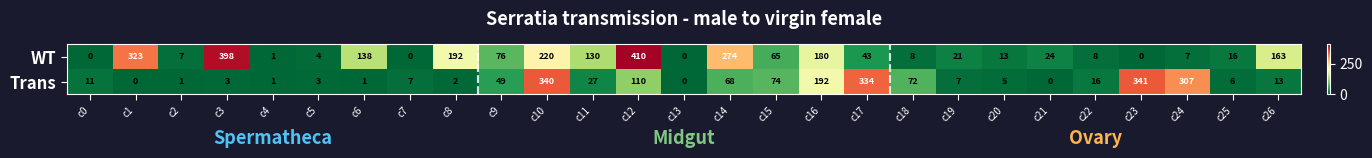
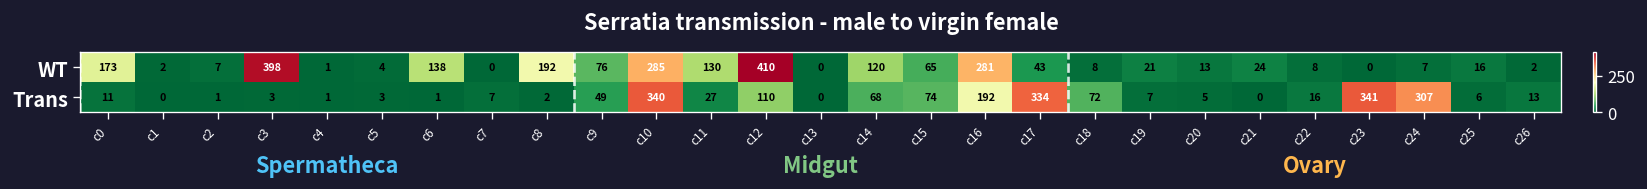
  {
    "WT": {
-     "c0": 0,
-     "c1": 323,
+     "c0": 173,
+     "c1": 2,
      "c2": 7,
      "c3": 398,
      "c4": 1,
      "c5": 4,
      "c6": 138,
      "c7": 0,
      "c8": 192,
      "c9": 76,
-     "c10": 220,
+     "c10": 285,
      "c11": 130,
      "c12": 410,
      "c13": 0,
-     "c14": 274,
+     "c14": 120,
      "c15": 65,
-     "c16": 180,
+     "c16": 281,
      "c17": 43,
      "c18": 8,
      "c19": 21,
      "c20": 13,
      "c21": 24,
      "c22": 8,
      "c23": 0,
      "c24": 7,
      "c25": 16,
-     "c26": 163
+     "c26": 2
    },
    "Trans": {
      "c0": 11,
      "c1": 0,
      "c2": 1,
      "c3": 3,
      "c4": 1,
      "c5": 3,
      "c6": 1,
      "c7": 7,
      "c8": 2,
      "c9": 49,
      "c10": 340,
      "c11": 27,
      "c12": 110,
      "c13": 0,
      "c14": 68,
      "c15": 74,
      "c16": 192,
      "c17": 334,
      "c18": 72,
      "c19": 7,
      "c20": 5,
      "c21": 0,
      "c22": 16,
      "c23": 341,
      "c24": 307,
      "c25": 6,
      "c26": 13
    }
  }
